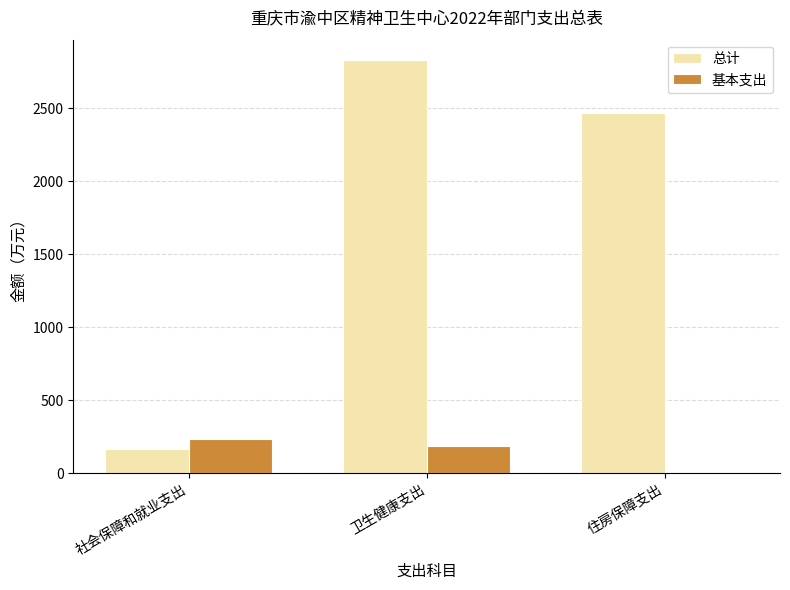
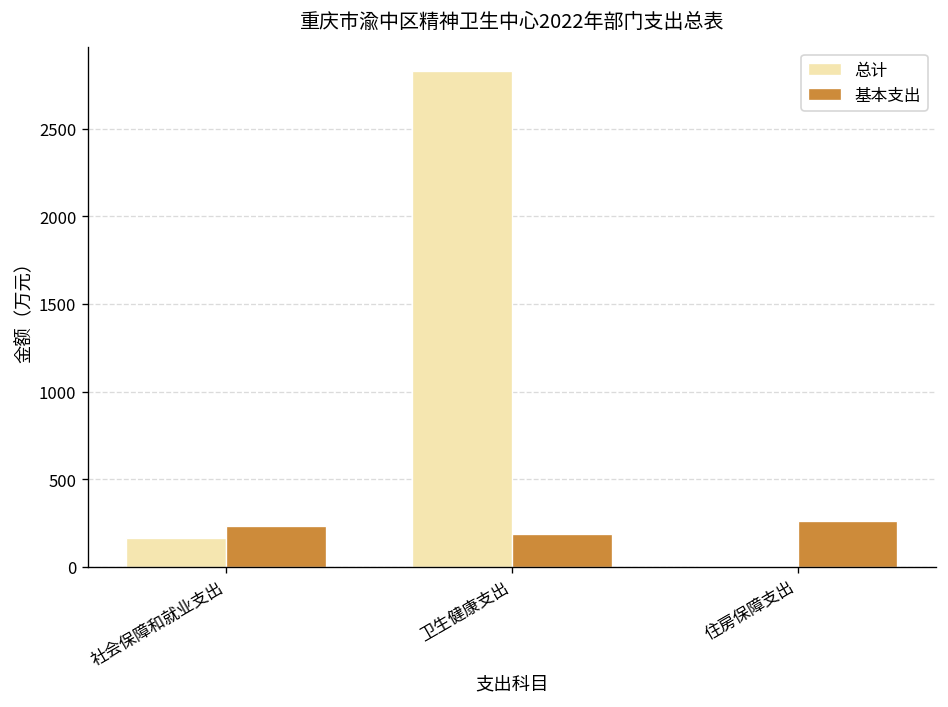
  {
    "总计": {
      "社会保障和就业支出": 160,
      "卫生健康支出": 2830,
-     "住房保障支出": 2470
+     "住房保障支出": 0
    },
    "基本支出": {
      "社会保障和就业支出": 230,
      "卫生健康支出": 190,
-     "住房保障支出": 0
+     "住房保障支出": 260
    }
  }
